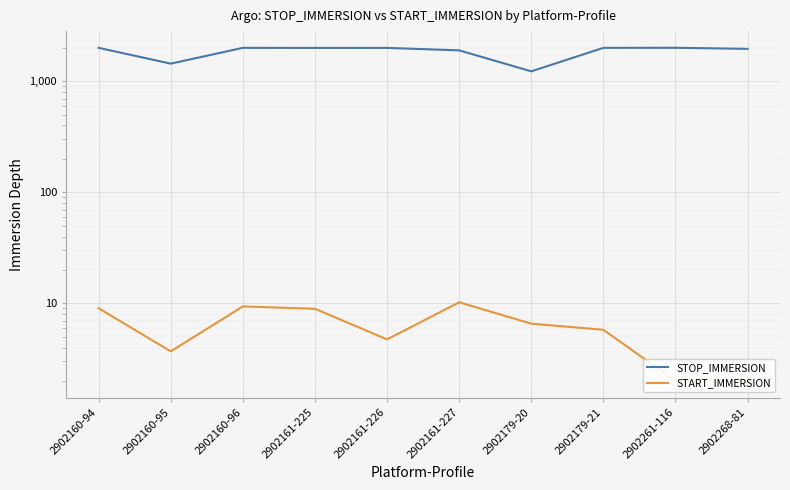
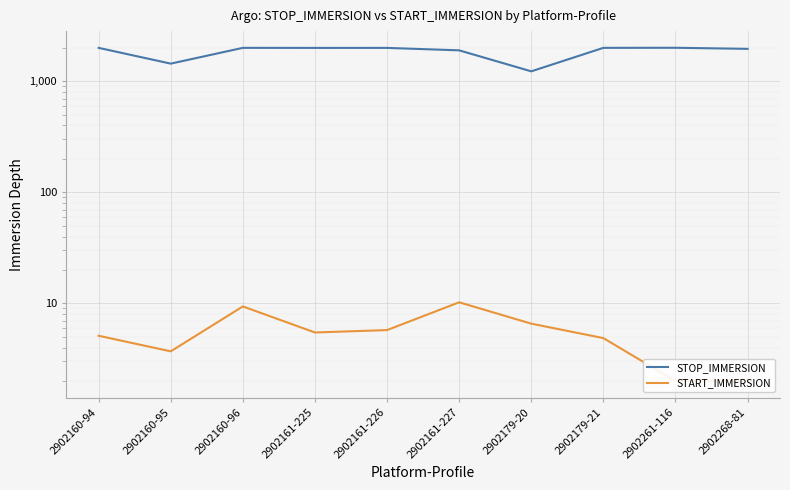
  {
    "STOP_IMMERSION": {
      "2902160-94": "2,000",
      "2902160-95": "1,400",
      "2902160-96": "2,000",
      "2902161-225": "2,000",
      "2902161-226": "2,000",
      "2902161-227": "1,900",
      "2902179-20": "1,200",
      "2902179-21": "2,000",
      "2902261-116": "2,000",
      "2902268-81": "2,000"
    },
    "START_IMMERSION": {
-     "2902160-94": "9",
+     "2902160-94": "5",
      "2902160-95": "3.7",
      "2902160-96": "9",
-     "2902161-225": "9",
-     "2902161-226": "4.7",
+     "2902161-225": "5",
+     "2902161-226": "6",
      "2902161-227": "10",
      "2902179-20": "7",
-     "2902179-21": "6"
+     "2902179-21": "5"
    }
  }
